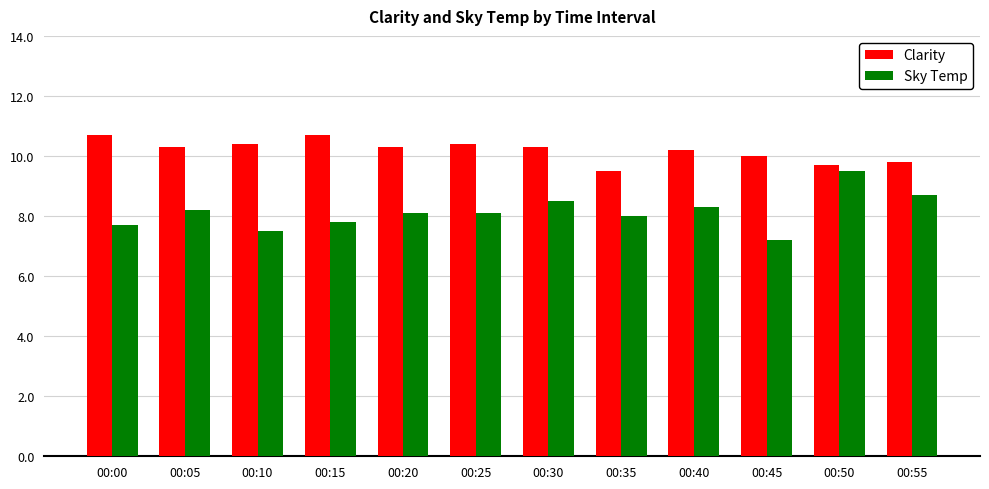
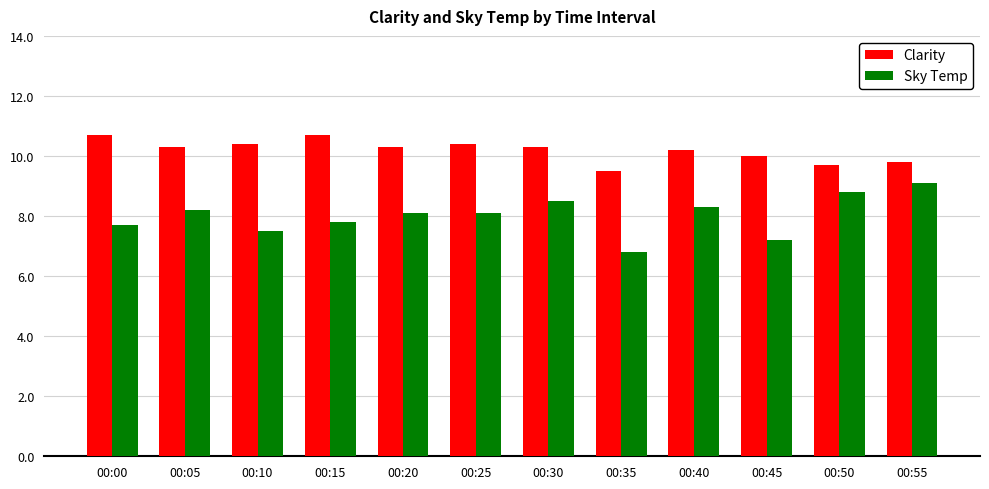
  {
    "Clarity": {
      "00:00": 10.7,
      "00:05": 10.3,
      "00:10": 10.4,
      "00:15": 10.7,
      "00:20": 10.3,
      "00:25": 10.4,
      "00:30": 10.3,
      "00:35": 9.5,
      "00:40": 10.2,
      "00:45": 10.0,
      "00:50": 9.7,
      "00:55": 9.8
    },
    "Sky Temp": {
      "00:00": 7.7,
      "00:05": 8.2,
      "00:10": 7.5,
      "00:15": 7.8,
      "00:20": 8.1,
      "00:25": 8.1,
      "00:30": 8.5,
-     "00:35": 8.0,
+     "00:35": 6.8,
      "00:40": 8.3,
      "00:45": 7.2,
-     "00:50": 9.5,
-     "00:55": 8.7
+     "00:50": 8.8,
+     "00:55": 9.1
    }
  }
